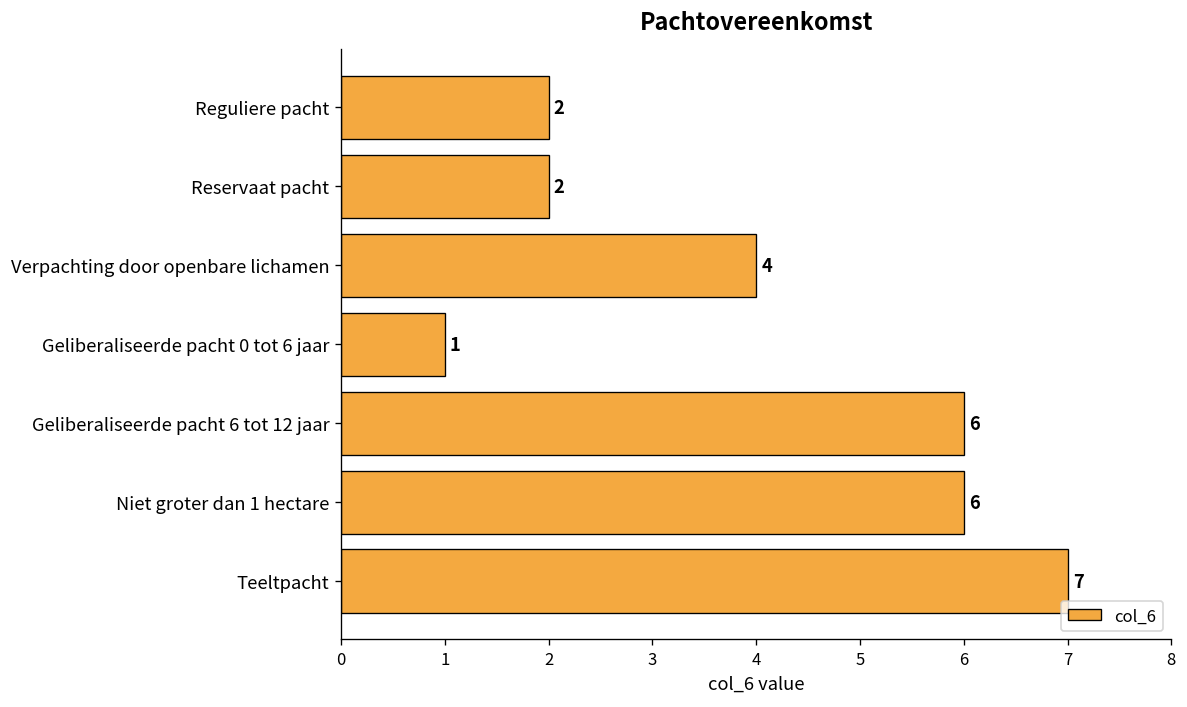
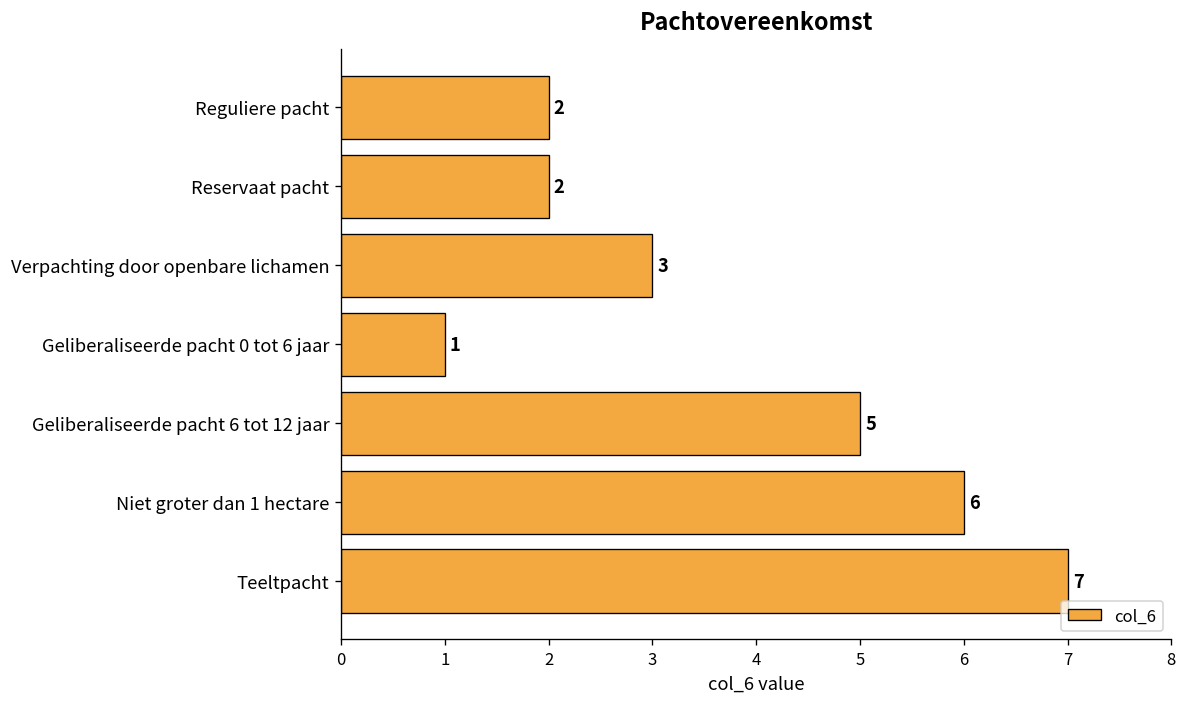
  {
    "Reguliere pacht": 2,
    "Reservaat pacht": 2,
-   "Verpachting door openbare lichamen": 4,
+   "Verpachting door openbare lichamen": 3,
    "Geliberaliseerde pacht 0 tot 6 jaar": 1,
-   "Geliberaliseerde pacht 6 tot 12 jaar": 6,
+   "Geliberaliseerde pacht 6 tot 12 jaar": 5,
    "Niet groter dan 1 hectare": 6,
    "Teeltpacht": 7
  }
